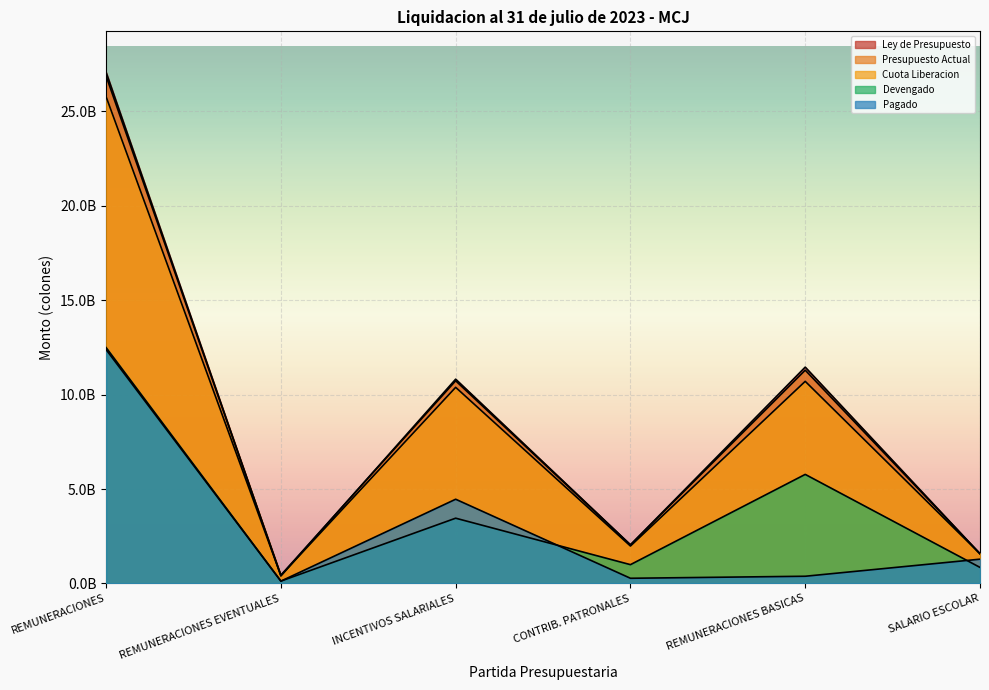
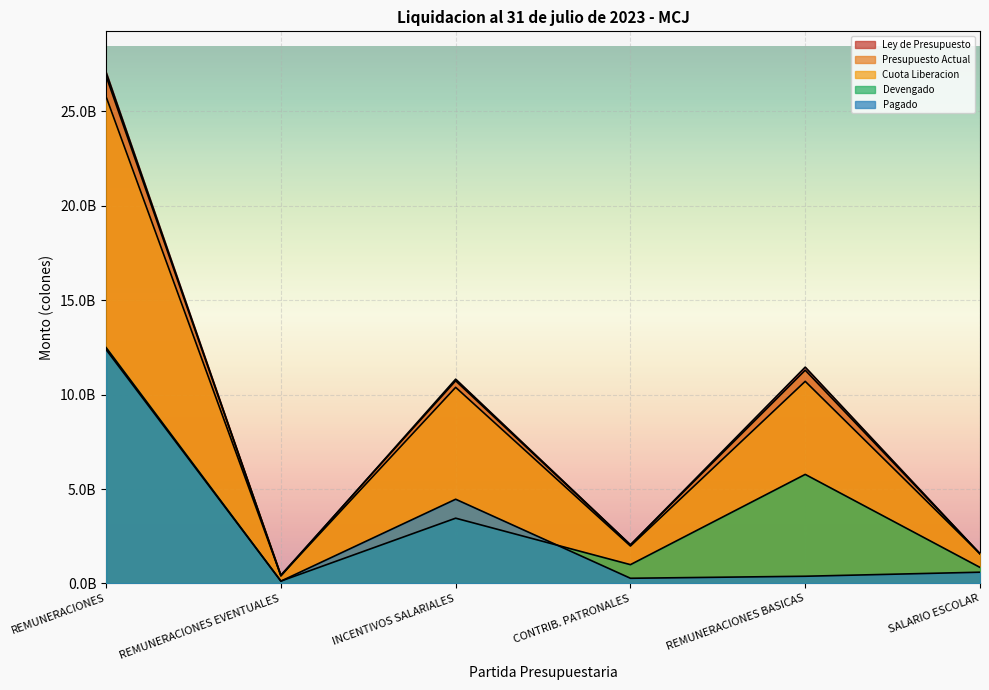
  {
    "Ley de Presupuesto": {
      "REMUNERACIONES": 27100000000,
      "REMUNERACIONES BASICAS": 11500000000
    },
    "Devengado": {
      "INCENTIVOS SALARIALES": 3500000000,
      "CONTRIB. PATRONALES": 1000000000,
      "REMUNERACIONES BASICAS": 5800000000,
      "SALARIO ESCOLAR": 900000000
    },
    "Pagado": {
      "INCENTIVOS SALARIALES": 4500000000,
      "CONTRIB. PATRONALES": 300000000,
      "REMUNERACIONES BASICAS": 400000000,
-     "SALARIO ESCOLAR": 1300000000
+     "SALARIO ESCOLAR": 600000000
    }
  }
